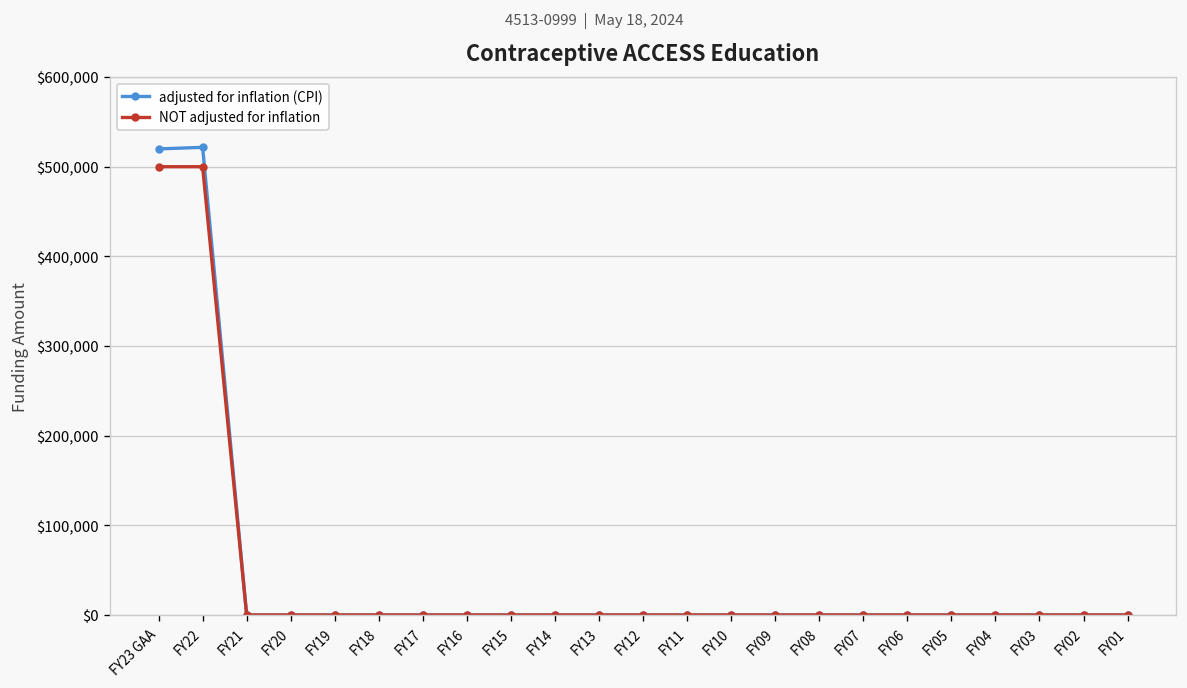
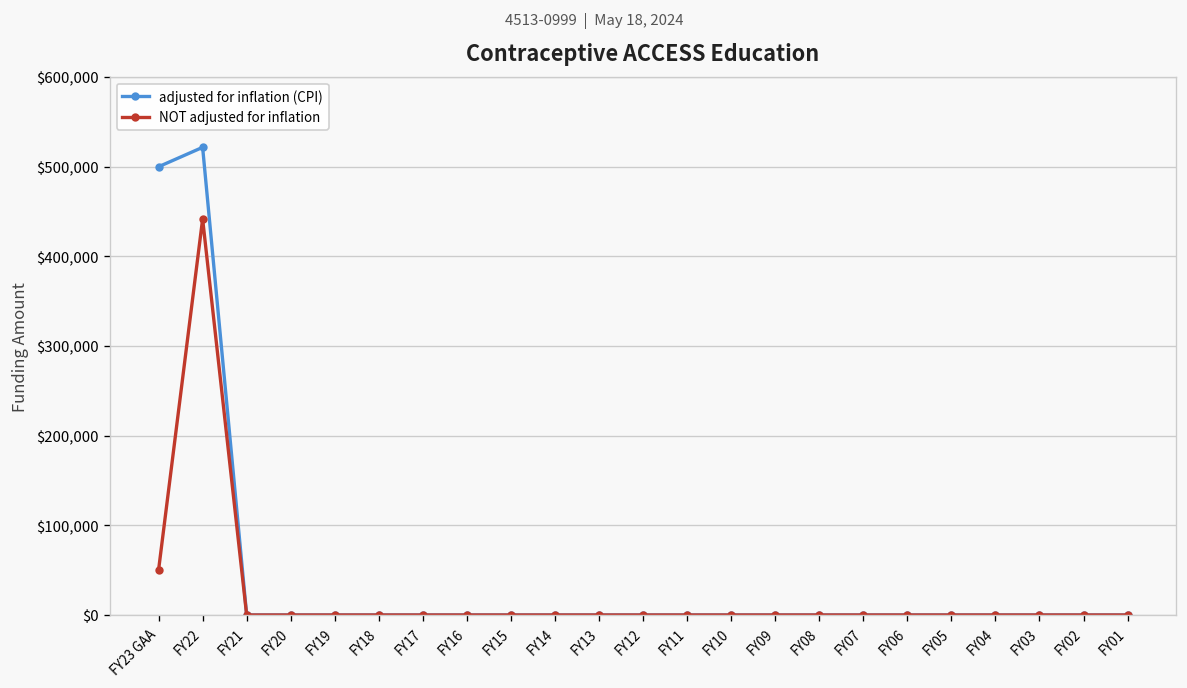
  {
    "adjusted for inflation (CPI)": {
-     "FY23 GAA": "$520,000",
+     "FY23 GAA": "$500,000",
      "FY22": "$520,000"
    },
    "NOT adjusted for inflation": {
-     "FY23 GAA": "$500,000",
-     "FY22": "$500,000"
+     "FY23 GAA": "$50,000",
+     "FY22": "$440,000"
    }
  }
